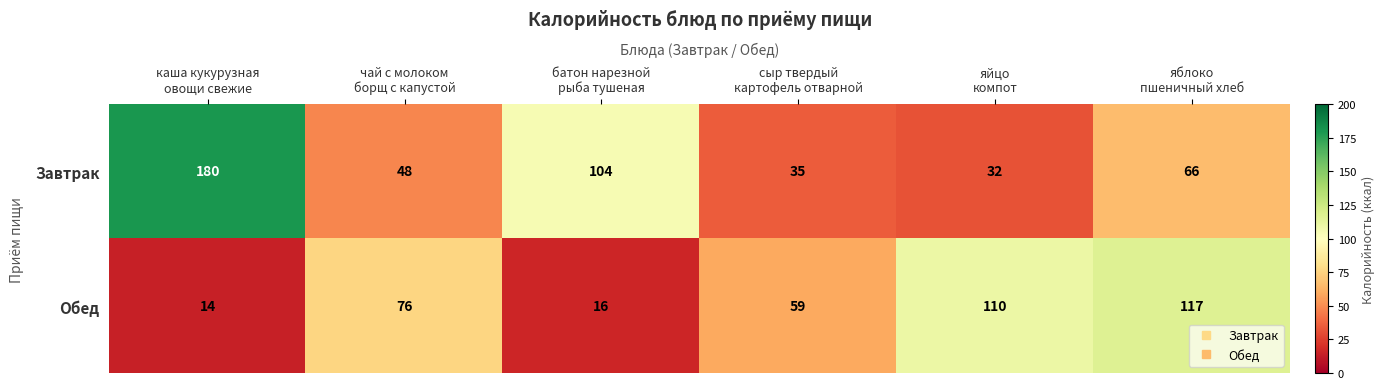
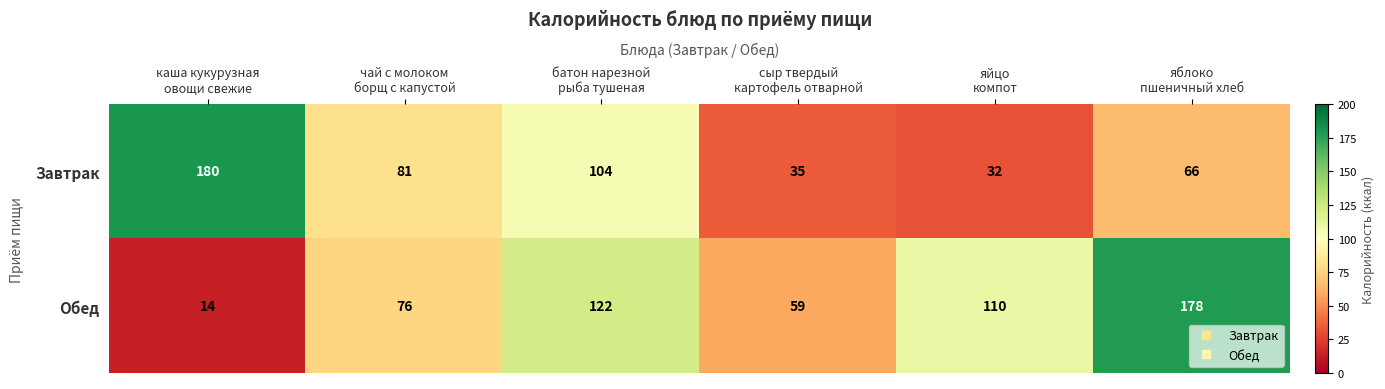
  {
    "Завтрак": {
      "каша кукурузная овощи свежие": 180,
-     "чай с молоком борщ с капустой": 48,
+     "чай с молоком борщ с капустой": 81,
      "батон нарезной рыба тушеная": 104,
      "сыр твердый картофель отварной": 35,
      "яйцо компот": 32,
      "яблоко пшеничный хлеб": 66
    },
    "Обед": {
      "каша кукурузная овощи свежие": 14,
      "чай с молоком борщ с капустой": 76,
-     "батон нарезной рыба тушеная": 16,
+     "батон нарезной рыба тушеная": 122,
      "сыр твердый картофель отварной": 59,
      "яйцо компот": 110,
-     "яблоко пшеничный хлеб": 117
+     "яблоко пшеничный хлеб": 178
    }
  }
